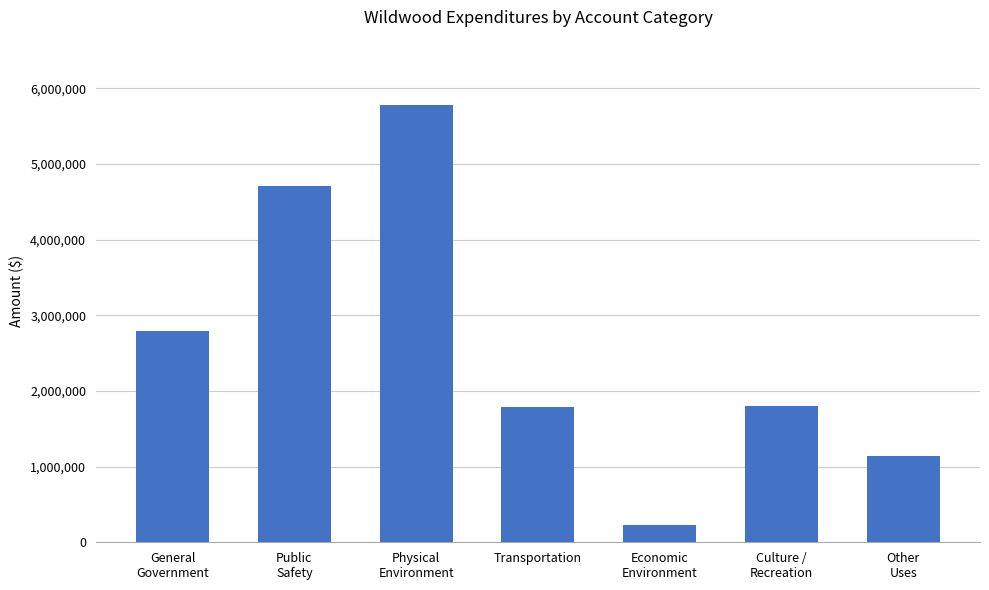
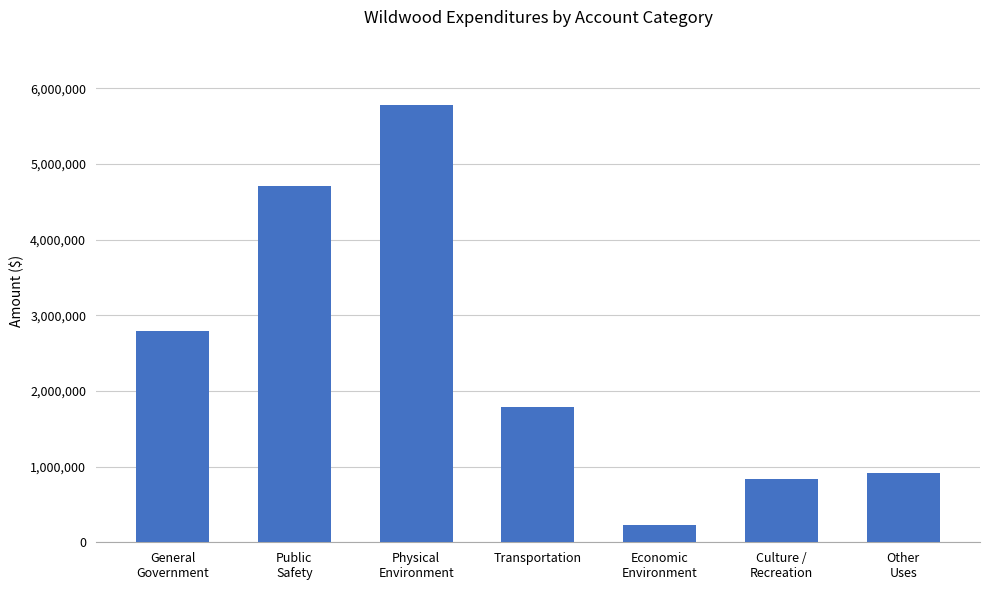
  {
    "General Government": "2,800,000",
    "Public Safety": "4,700,000",
    "Physical Environment": "5,800,000",
    "Transportation": "1,800,000",
    "Economic Environment": "200,000",
-   "Culture / Recreation": "1,800,000",
-   "Other Uses": "1,100,000"
+   "Culture / Recreation": "800,000",
+   "Other Uses": "900,000"
  }
